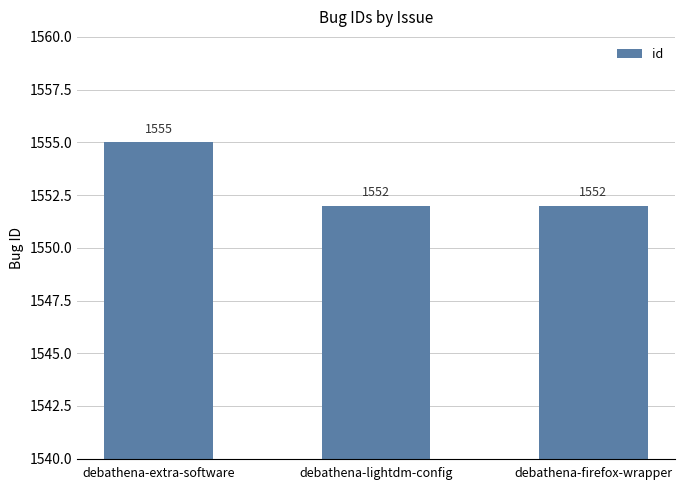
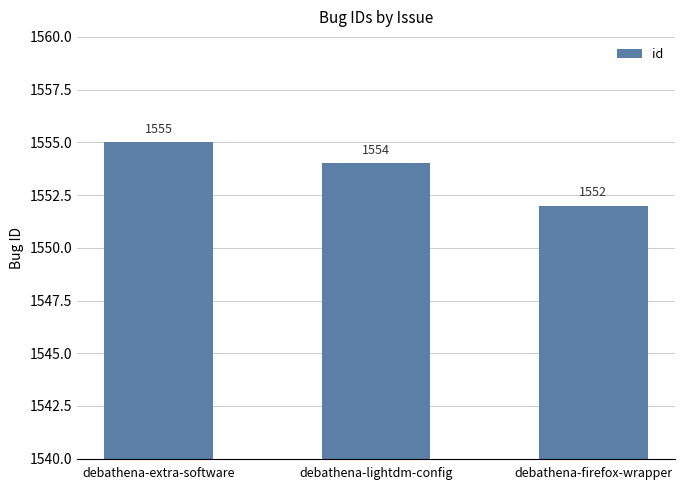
  {
    "debathena-extra-software": 1555,
-   "debathena-lightdm-config": 1552,
+   "debathena-lightdm-config": 1554,
    "debathena-firefox-wrapper": 1552
  }
